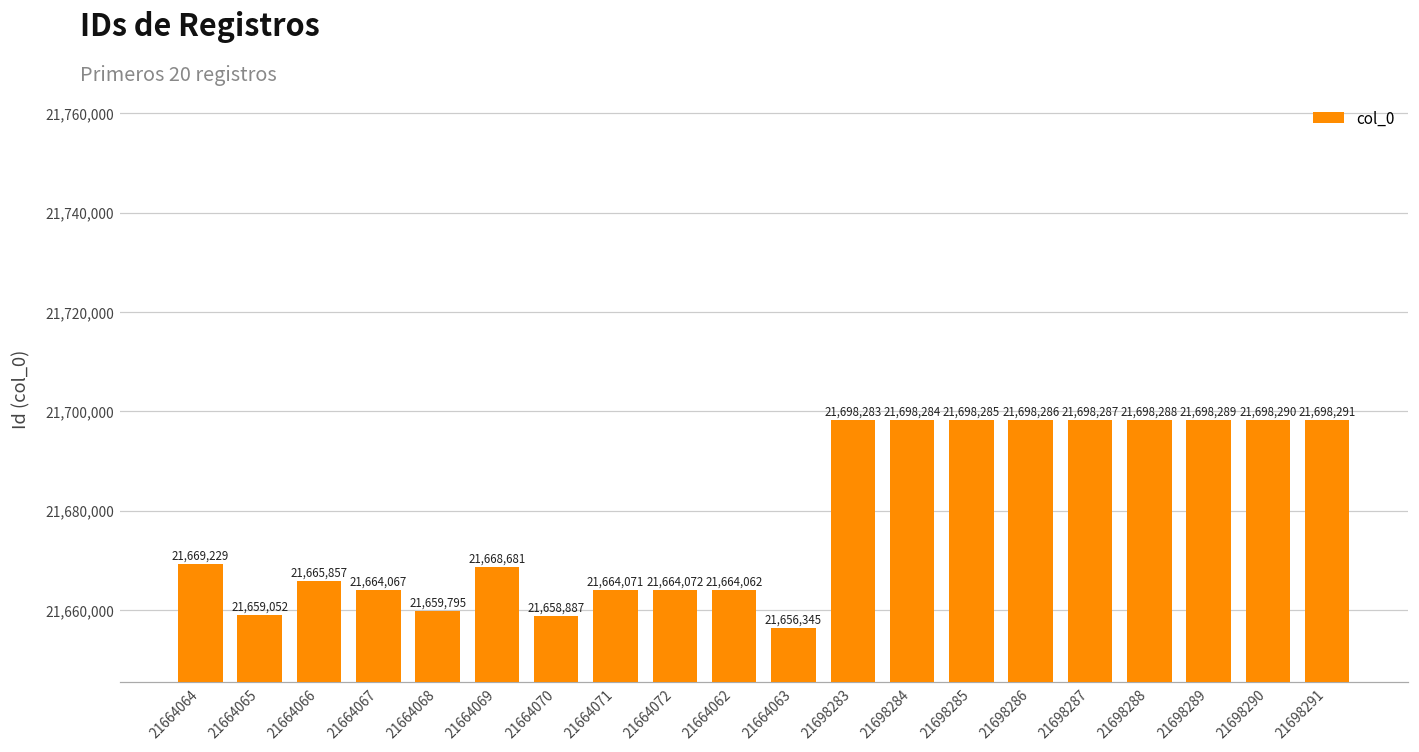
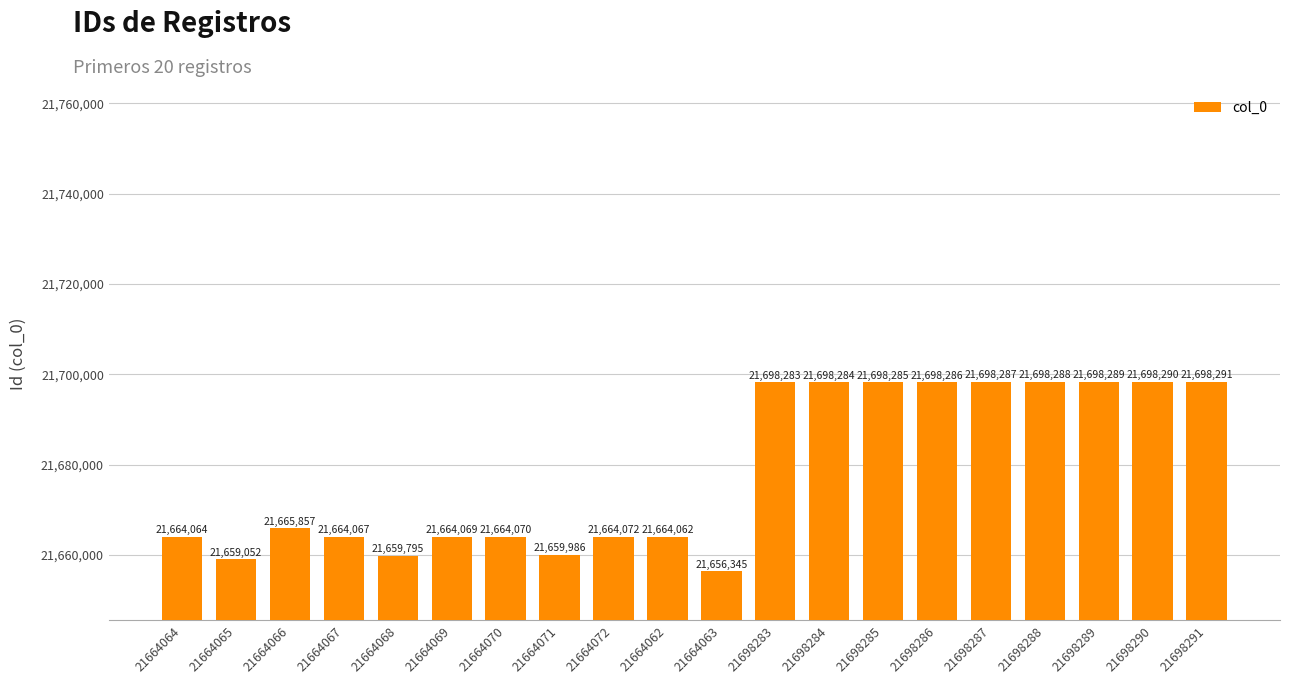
  {
-   "21664064": "21,669,229",
+   "21664064": "21,664,064",
    "21664065": "21,659,052",
    "21664066": "21,665,857",
    "21664067": "21,664,067",
    "21664068": "21,659,795",
-   "21664069": "21,668,681",
-   "21664070": "21,658,887",
-   "21664071": "21,664,071",
+   "21664069": "21,664,069",
+   "21664070": "21,664,070",
+   "21664071": "21,659,986",
    "21664072": "21,664,072",
    "21664062": "21,664,062",
    "21664063": "21,656,345",
    "21698283": "21,698,283",
    "21698284": "21,698,284",
    "21698285": "21,698,285",
    "21698286": "21,698,286",
    "21698287": "21,698,287",
    "21698288": "21,698,288",
    "21698289": "21,698,289",
    "21698290": "21,698,290",
    "21698291": "21,698,291"
  }
